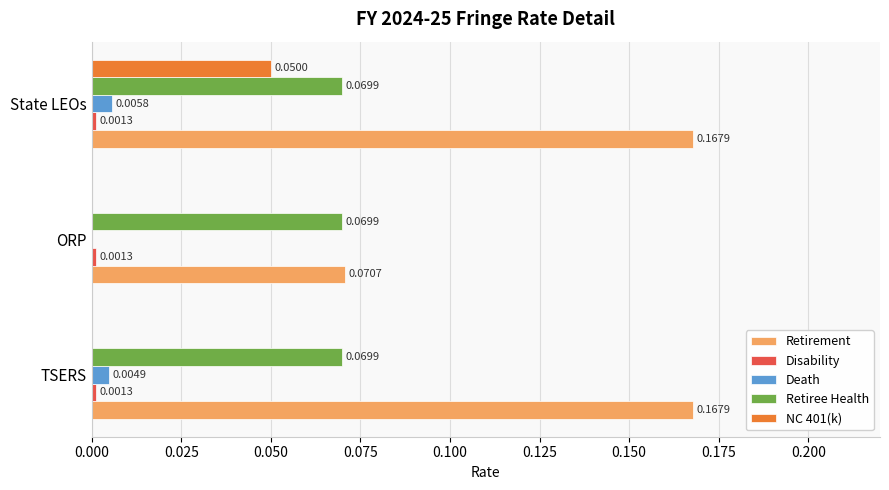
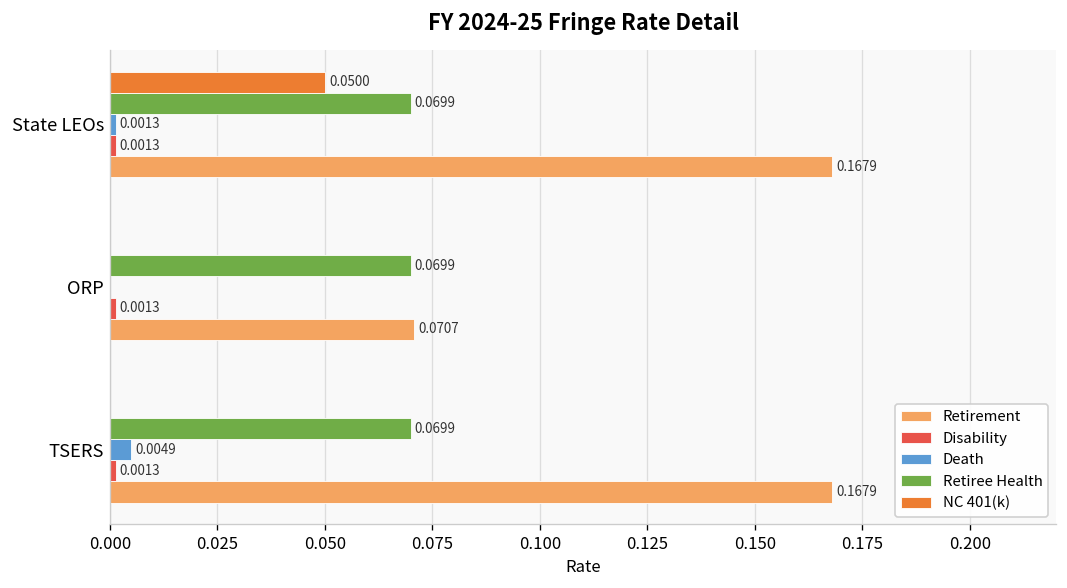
  {
    "Retirement": {
      "State LEOs": 0.1679,
      "ORP": 0.0707,
      "TSERS": 0.1679
    },
    "Death": {
-     "State LEOs": 0.0058,
+     "State LEOs": 0.0013,
      "TSERS": 0.0049
    },
    "Retiree Health": {
      "State LEOs": 0.0699,
      "ORP": 0.0699,
      "TSERS": 0.0699
    }
  }
